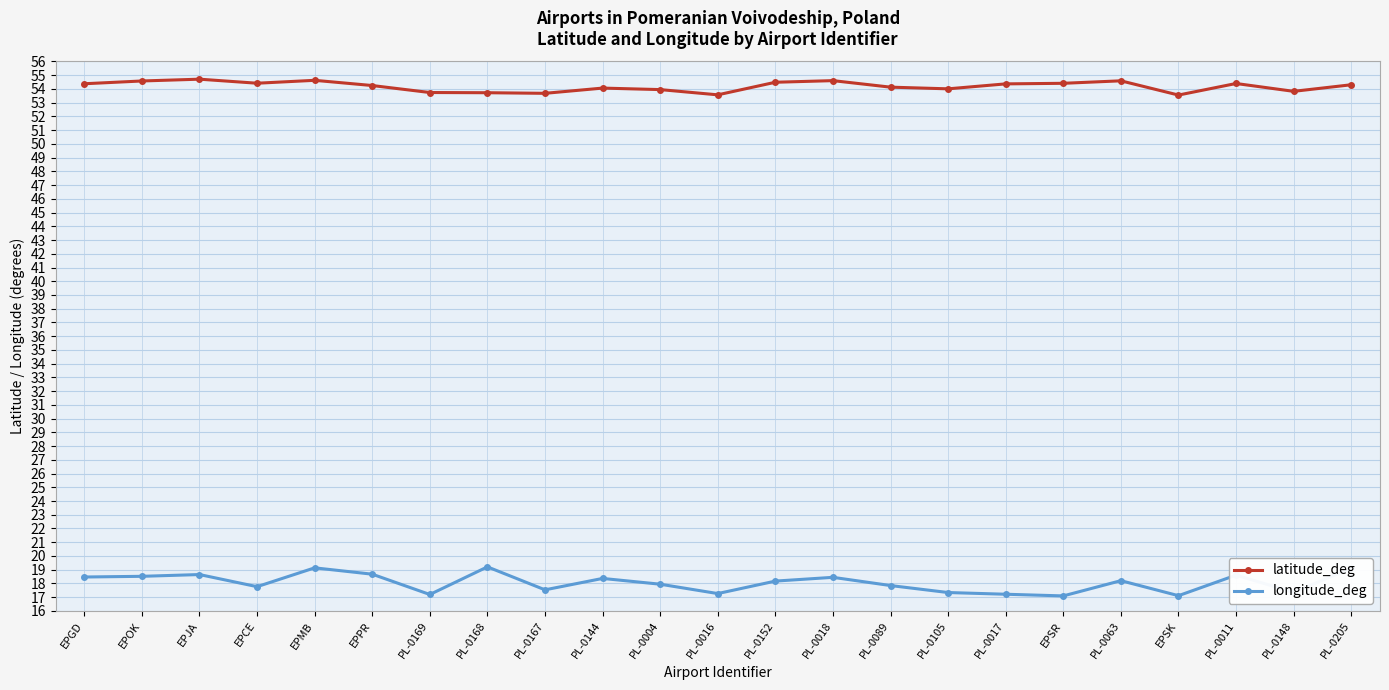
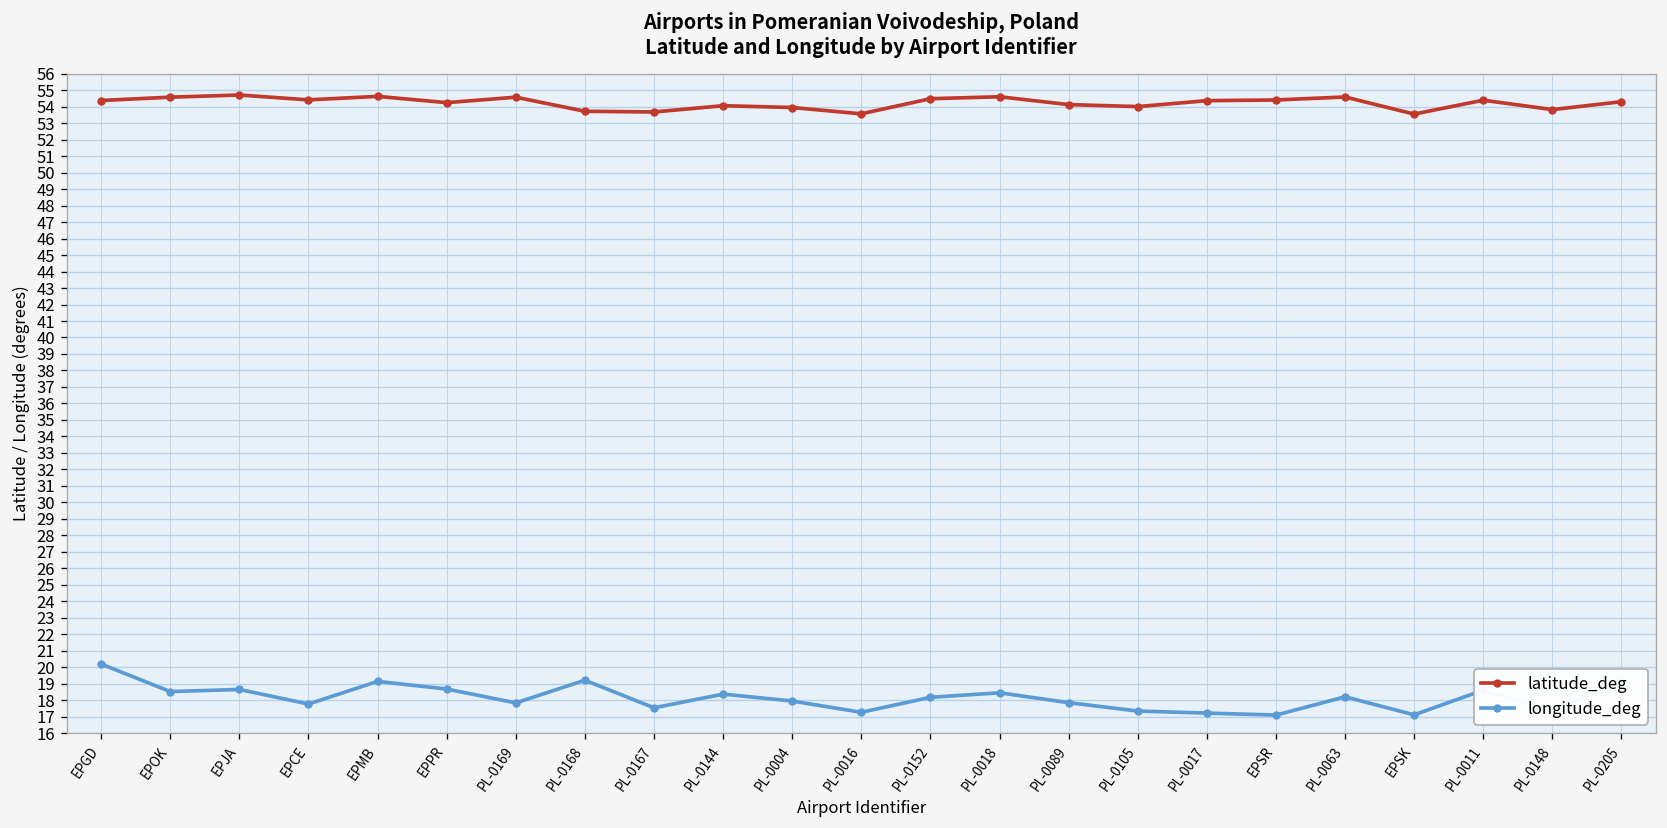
  {
    "latitude_deg": {
      "EPGD": 54.4,
      "EPOK": 54.6,
      "EPJA": 54.7,
      "EPCE": 54.4,
      "EPMB": 54.6,
      "EPPR": 54.2,
-     "PL-0169": 53.7,
+     "PL-0169": 54.6,
      "PL-0168": 53.7,
      "PL-0167": 53.7,
      "PL-0144": 54.1,
      "PL-0004": 54.0,
      "PL-0016": 53.6,
      "PL-0152": 54.5,
      "PL-0018": 54.6,
      "PL-0089": 54.1,
      "PL-0105": 54.0,
      "PL-0017": 54.4,
      "EPSR": 54.4,
      "PL-0063": 54.6,
      "EPSK": 53.6,
      "PL-0011": 54.4,
      "PL-0148": 53.8,
      "PL-0205": 54.3
    },
    "longitude_deg": {
-     "EPGD": 18.5,
+     "EPGD": 20.2,
      "EPOK": 18.5,
      "EPJA": 18.6,
      "EPCE": 17.8,
      "EPMB": 19.1,
      "EPPR": 18.7,
-     "PL-0169": 17.2,
+     "PL-0169": 17.8,
      "PL-0168": 19.2,
      "PL-0167": 17.5,
      "PL-0144": 18.4,
      "PL-0004": 17.9,
      "PL-0016": 17.3,
      "PL-0152": 18.2,
      "PL-0018": 18.4,
      "PL-0089": 17.8,
      "PL-0105": 17.3,
      "PL-0017": 17.2,
      "EPSR": 17.1,
      "PL-0063": 18.2,
      "EPSK": 17.1
    }
  }
